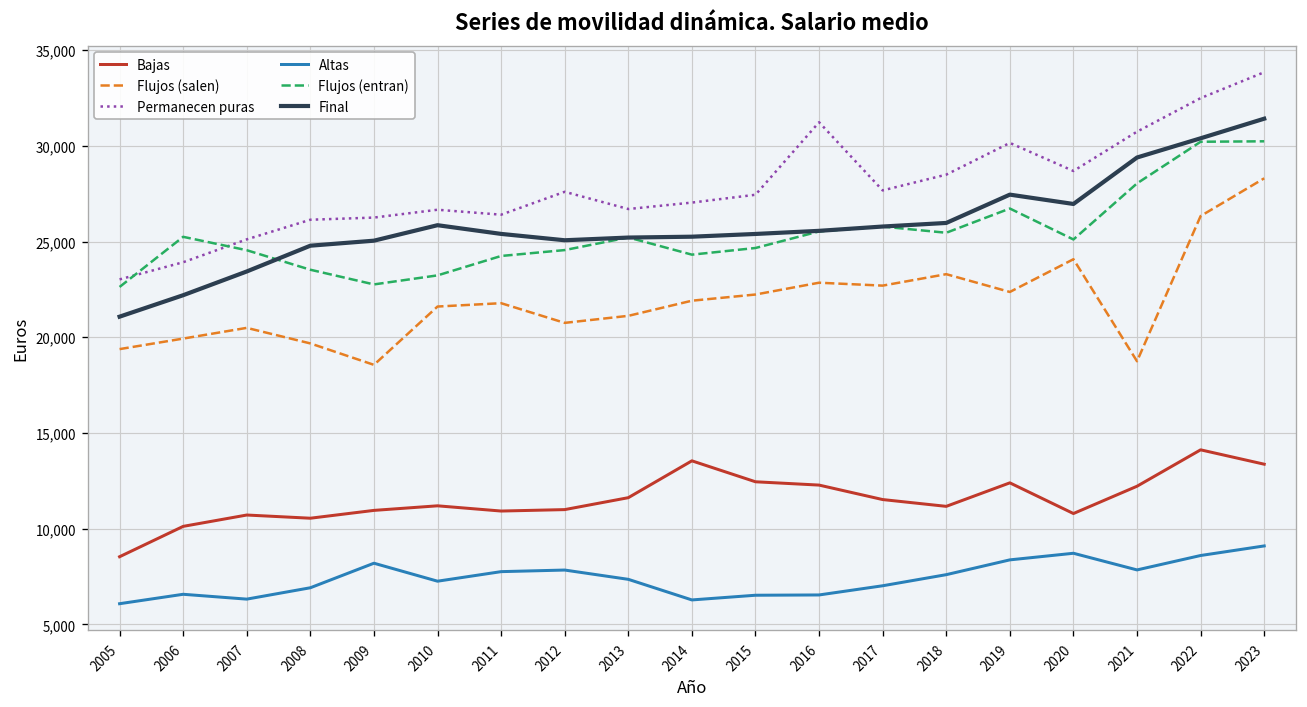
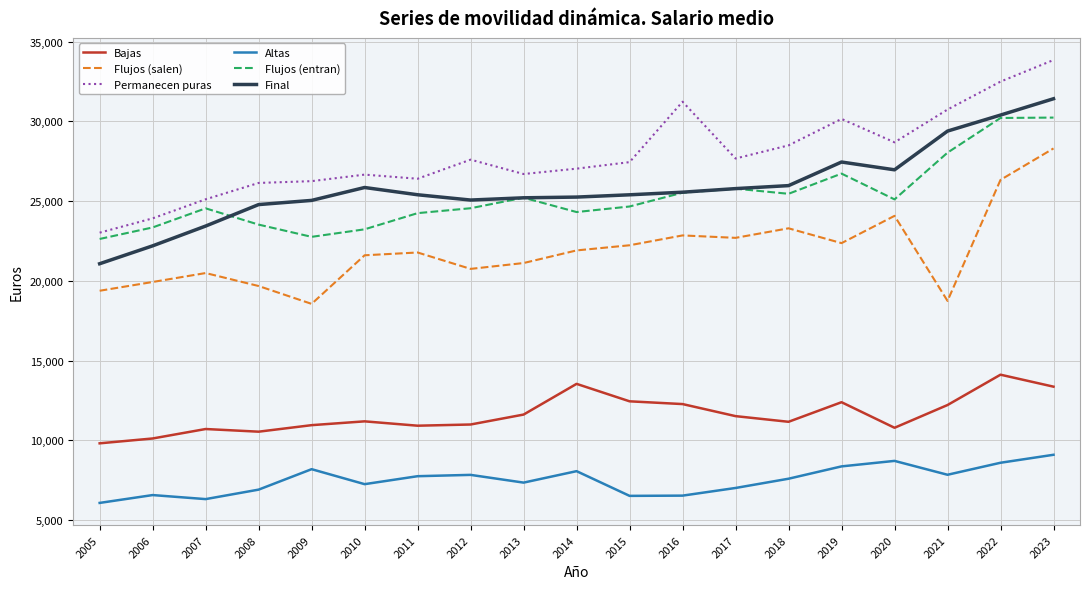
  {
    "Bajas": {
-     "2005": "8,500",
+     "2005": "9,800",
      "2006": "10,100",
      "2007": "10,700",
      "2008": "10,500",
      "2009": "11,000",
      "2010": "11,200",
      "2011": "10,900",
      "2012": "11,000",
      "2013": "11,600",
      "2014": "13,500",
      "2015": "12,400",
      "2016": "12,300",
      "2017": "11,500",
      "2018": "11,200",
      "2019": "12,400",
      "2020": "10,800",
      "2021": "12,200",
      "2022": "14,100",
      "2023": "13,400"
    },
    "Flujos (salen)": {
      "2005": "19,400",
      "2006": "19,900",
      "2007": "20,500",
      "2008": "19,700",
      "2009": "18,600",
      "2010": "21,600",
      "2011": "21,800",
      "2012": "20,700",
      "2013": "21,100",
      "2014": "21,900",
      "2015": "22,200",
      "2016": "22,800",
      "2017": "22,700",
      "2018": "23,300",
      "2019": "22,400",
      "2020": "24,100",
      "2021": "18,700",
      "2022": "26,300",
      "2023": "28,300"
    },
    "Permanecen puras": {
      "2005": "23,000",
      "2006": "23,900",
      "2007": "25,100",
      "2008": "26,100",
      "2009": "26,300",
      "2010": "26,700",
      "2011": "26,400",
      "2012": "27,600",
      "2013": "26,700",
      "2014": "27,000",
      "2015": "27,400",
      "2016": "31,200",
      "2017": "27,700",
      "2018": "28,500",
      "2019": "30,200",
      "2020": "28,700",
      "2021": "30,700",
      "2022": "32,500",
      "2023": "33,800"
    },
    "Altas": {
      "2005": "6,100",
      "2006": "6,600",
      "2007": "6,300",
      "2008": "6,900",
      "2009": "8,200",
      "2010": "7,300",
      "2011": "7,800",
      "2012": "7,800",
      "2013": "7,400",
-     "2014": "6,300",
+     "2014": "8,100",
      "2015": "6,500",
      "2016": "6,500",
      "2017": "7,000",
      "2018": "7,600",
      "2019": "8,400",
      "2020": "8,700",
      "2021": "7,800",
      "2022": "8,600",
      "2023": "9,100"
    },
    "Flujos (entran)": {
      "2005": "22,600",
-     "2006": "25,200",
+     "2006": "23,300",
      "2007": "24,500",
      "2008": "23,500",
      "2009": "22,800",
      "2010": "23,200",
      "2011": "24,200",
      "2012": "24,600",
      "2014": "24,300",
      "2015": "24,700",
      "2018": "25,500",
      "2019": "26,700",
      "2020": "25,100",
      "2021": "28,000",
      "2022": "30,200",
      "2023": "30,200"
    },
    "Final": {
      "2005": "21,100",
      "2006": "22,200",
      "2007": "23,400",
      "2008": "24,800",
      "2009": "25,000",
      "2010": "25,900",
      "2011": "25,400",
      "2012": "25,100",
      "2014": "25,300",
      "2015": "25,400",
      "2018": "26,000",
      "2019": "27,400",
      "2020": "27,000",
      "2021": "29,400",
      "2022": "30,400",
      "2023": "31,400"
    }
  }
